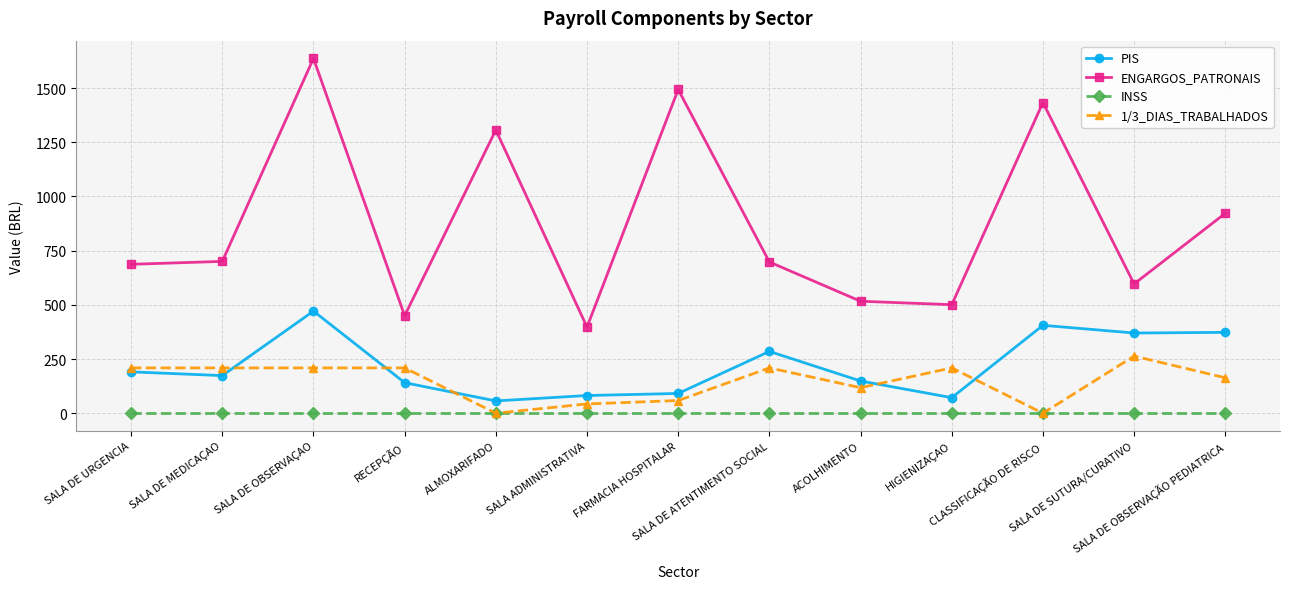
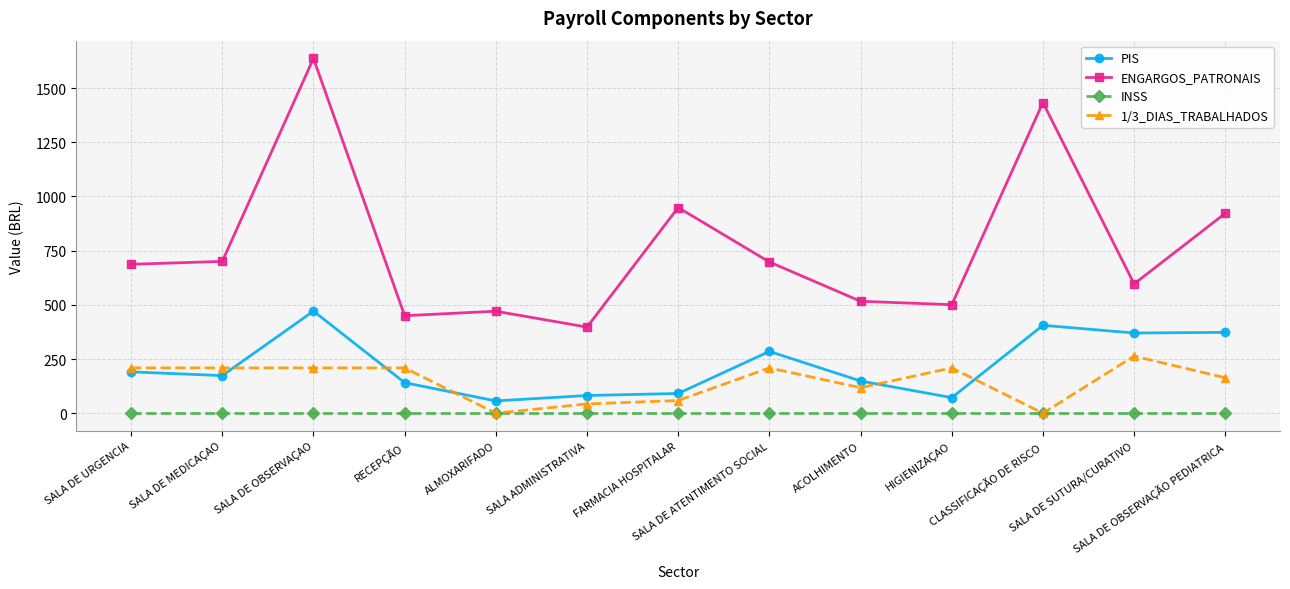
  {
    "PIS": {
      "SALA DE URGENCIA": 190,
      "SALA DE MEDICAÇAO": 170,
      "SALA DE OBSERVAÇAO": 470,
      "RECEPÇÃO": 140,
      "ALMOXARIFADO": 60,
      "SALA ADMINISTRATIVA": 80,
      "FARMACIA HOSPITALAR": 90,
      "SALA DE ATENTIMENTO SOCIAL": 290,
      "ACOLHIMENTO": 150,
      "HIGIENIZAÇAO": 70,
      "CLASSIFICAÇÃO DE RISCO": 410,
      "SALA DE SUTURA/CURATIVO": 370,
      "SALA DE OBSERVAÇÃO PEDIATRICA": 370
    },
    "ENGARGOS_PATRONAIS": {
      "SALA DE URGENCIA": 690,
      "SALA DE MEDICAÇAO": 700,
      "SALA DE OBSERVAÇAO": 1640,
      "RECEPÇÃO": 450,
-     "ALMOXARIFADO": 1310,
+     "ALMOXARIFADO": 470,
      "SALA ADMINISTRATIVA": 400,
-     "FARMACIA HOSPITALAR": 1490,
+     "FARMACIA HOSPITALAR": 950,
      "SALA DE ATENTIMENTO SOCIAL": 700,
      "ACOLHIMENTO": 520,
      "HIGIENIZAÇAO": 500,
      "CLASSIFICAÇÃO DE RISCO": 1430,
      "SALA DE SUTURA/CURATIVO": 600,
      "SALA DE OBSERVAÇÃO PEDIATRICA": 920
    },
    "INSS": {
      "SALA DE URGENCIA": 0,
      "SALA DE MEDICAÇAO": 0,
      "SALA DE OBSERVAÇAO": 0,
      "RECEPÇÃO": 0,
      "SALA ADMINISTRATIVA": 0,
      "FARMACIA HOSPITALAR": 0,
      "SALA DE ATENTIMENTO SOCIAL": 0,
      "ACOLHIMENTO": 0,
      "HIGIENIZAÇAO": 0,
      "SALA DE SUTURA/CURATIVO": 0,
      "SALA DE OBSERVAÇÃO PEDIATRICA": 0
    },
    "1/3_DIAS_TRABALHADOS": {
      "SALA DE URGENCIA": 210,
      "SALA DE MEDICAÇAO": 210,
      "SALA DE OBSERVAÇAO": 210,
      "RECEPÇÃO": 210,
      "SALA ADMINISTRATIVA": 40,
      "FARMACIA HOSPITALAR": 60,
      "SALA DE ATENTIMENTO SOCIAL": 210,
      "ACOLHIMENTO": 120,
      "HIGIENIZAÇAO": 210,
      "SALA DE SUTURA/CURATIVO": 260,
      "SALA DE OBSERVAÇÃO PEDIATRICA": 160
    }
  }
